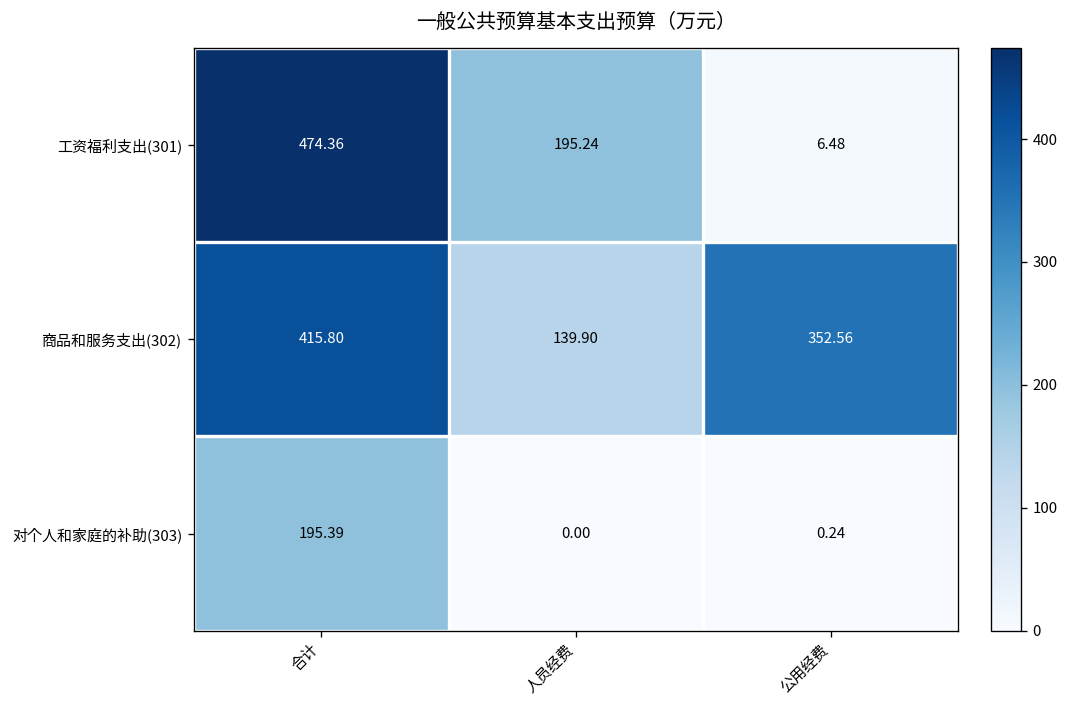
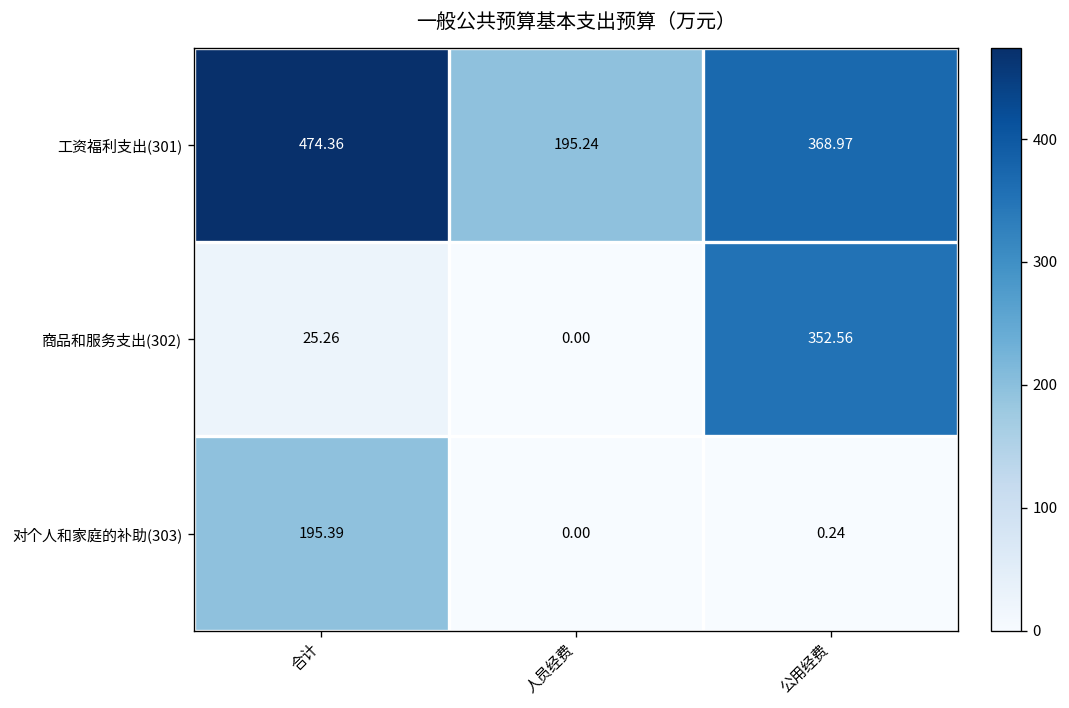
  {
    "工资福利支出(301)": {
      "合计": 474.36,
      "人员经费": 195.24,
-     "公用经费": 6.48
+     "公用经费": 368.97
    },
    "商品和服务支出(302)": {
-     "合计": 415.80,
-     "人员经费": 139.90,
+     "合计": 25.26,
+     "人员经费": 0.00,
      "公用经费": 352.56
    },
    "对个人和家庭的补助(303)": {
      "合计": 195.39,
      "人员经费": 0.00,
      "公用经费": 0.24
    }
  }
